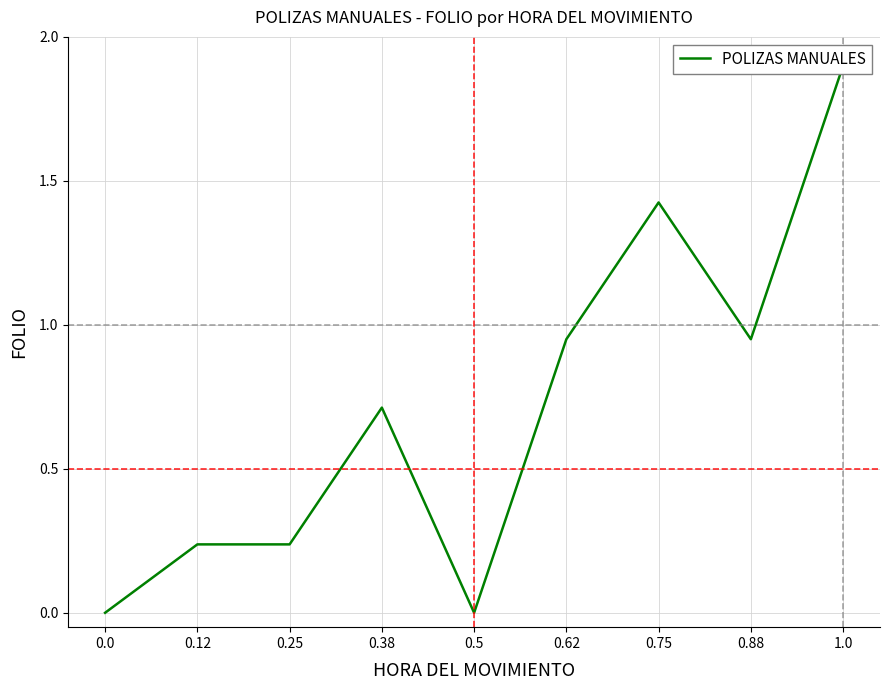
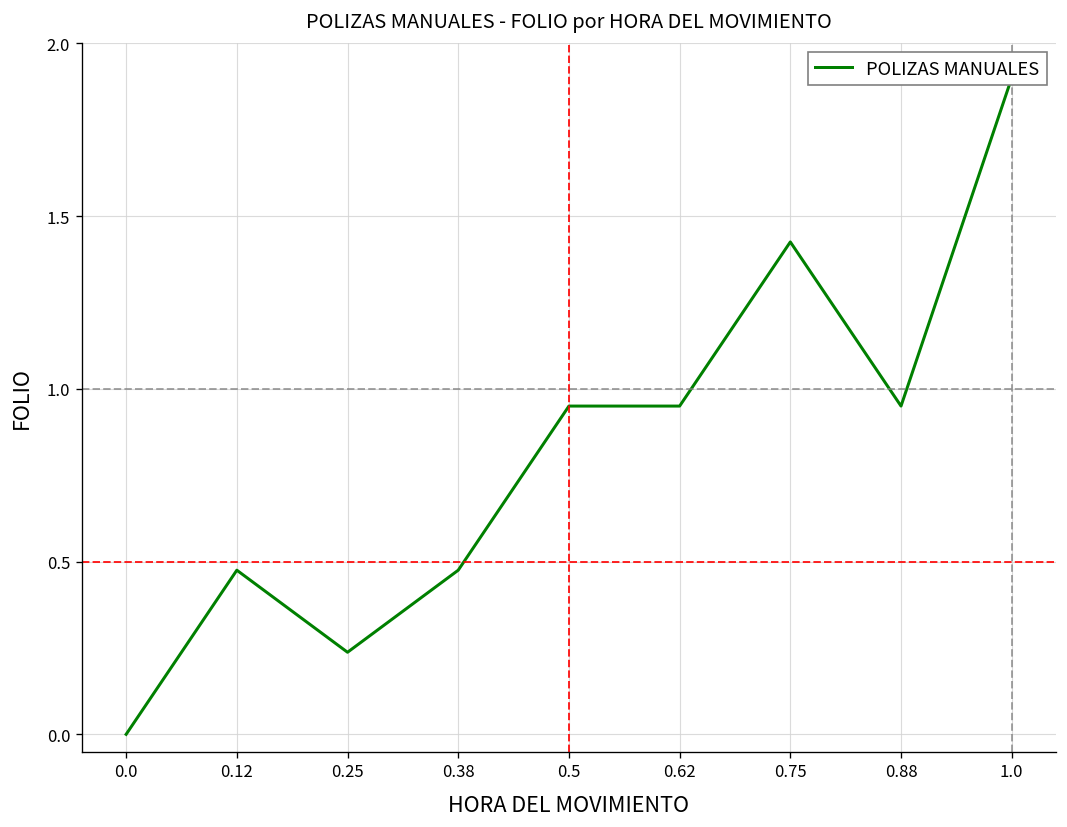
  {
    "0.0": 0.00,
-   "0.12": 0.24,
+   "0.12": 0.48,
    "0.25": 0.24,
-   "0.38": 0.71,
-   "0.5": 0.00,
+   "0.38": 0.48,
+   "0.5": 0.95,
    "0.62": 0.95,
    "0.75": 1.42,
    "0.88": 0.95
  }
